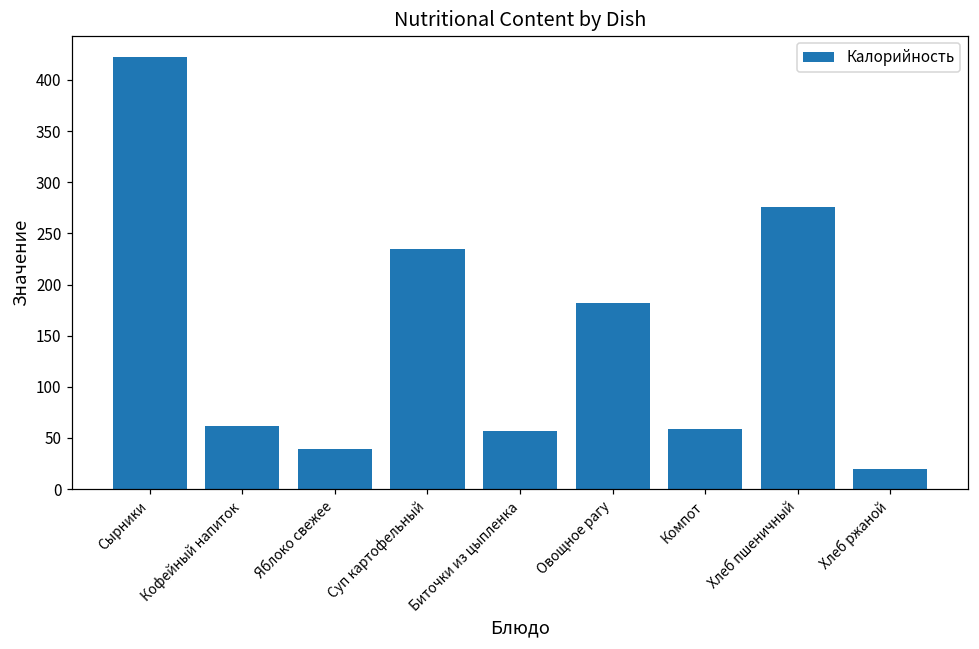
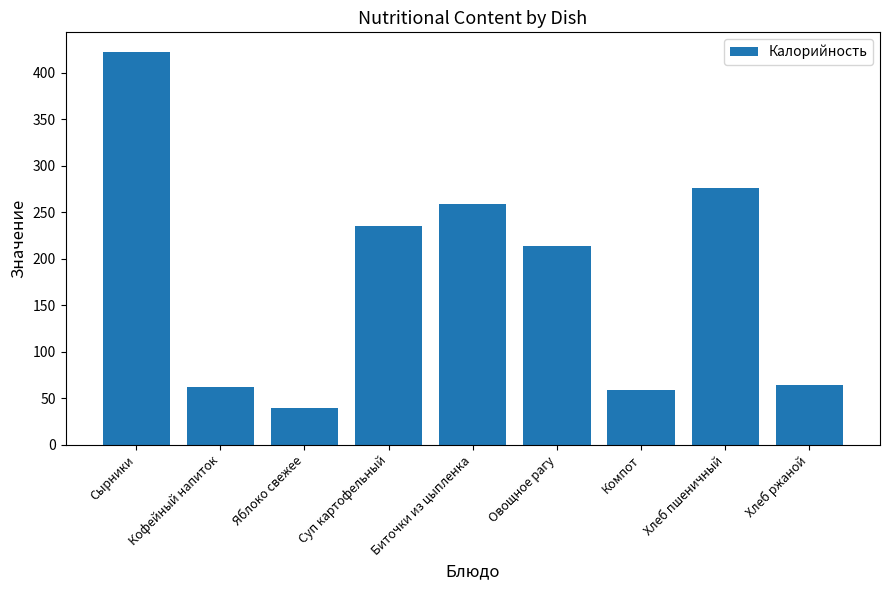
  {
    "Сырники": 420,
    "Кофейный напиток": 60,
    "Яблоко свежее": 40,
    "Суп картофельный": 240,
-   "Биточки из цыпленка": 60,
-   "Овощное рагу": 180,
+   "Биточки из цыпленка": 260,
+   "Овощное рагу": 210,
    "Компот": 60,
    "Хлеб пшеничный": 280,
-   "Хлеб ржаной": 20
+   "Хлеб ржаной": 60
  }
